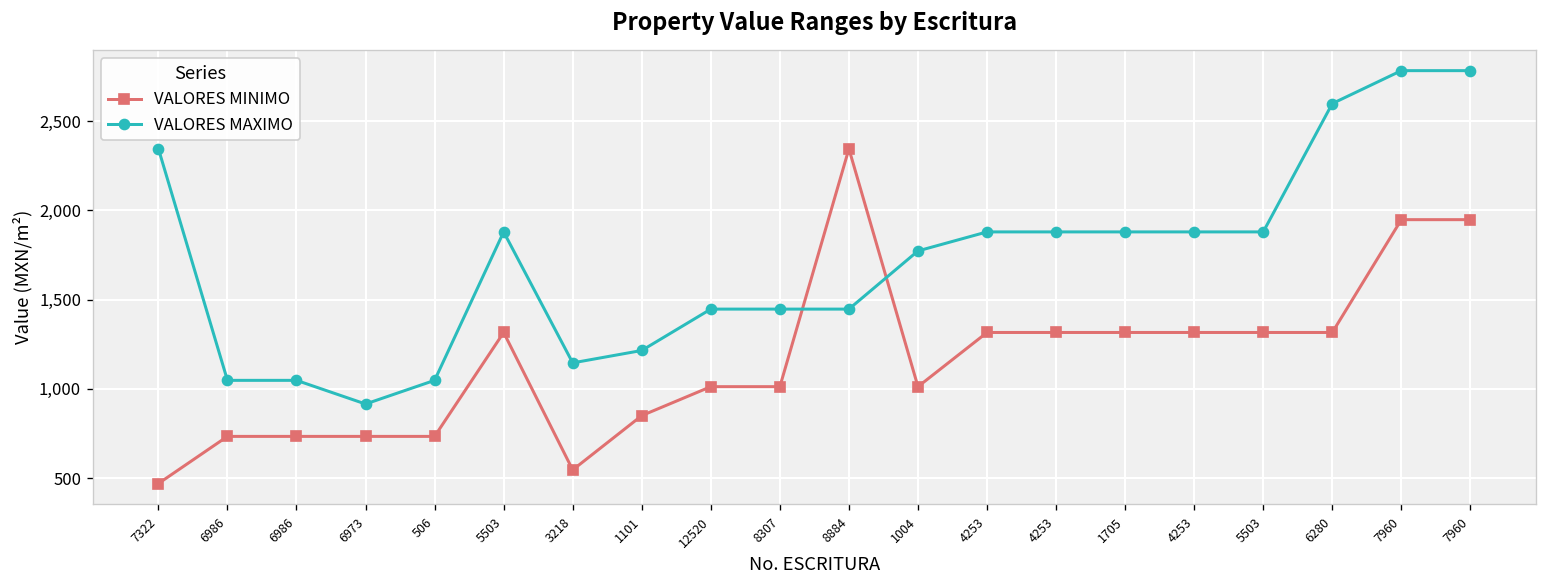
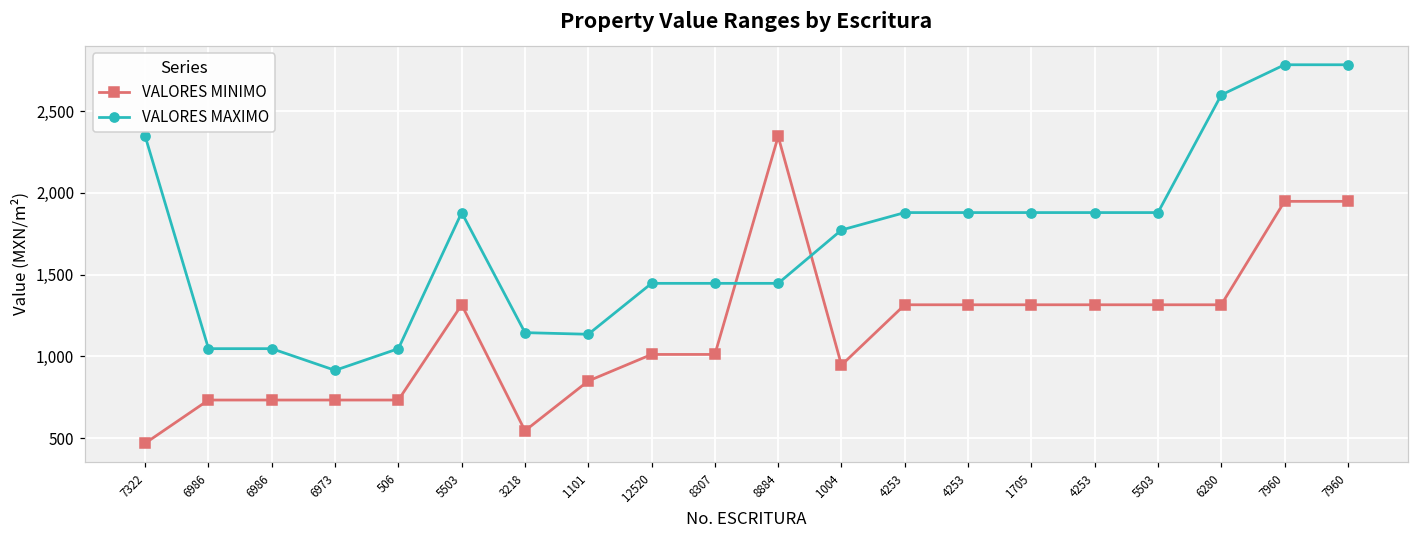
  {
    "VALORES MINIMO": {
      "7322": "470",
      "6973": "730",
      "506": "730",
      "3218": "550",
      "1101": "850",
      "12520": "1,010",
      "8307": "1,010",
      "8884": "2,340",
-     "1004": "1,010",
+     "1004": "950",
      "1705": "1,320",
      "6280": "1,320"
    },
    "VALORES MAXIMO": {
      "7322": "2,350",
      "6973": "920",
      "506": "1,050",
      "3218": "1,150",
-     "1101": "1,220",
+     "1101": "1,140",
      "12520": "1,450",
      "8307": "1,450",
      "8884": "1,450",
      "1004": "1,770",
      "1705": "1,880",
      "6280": "2,600"
    }
  }
